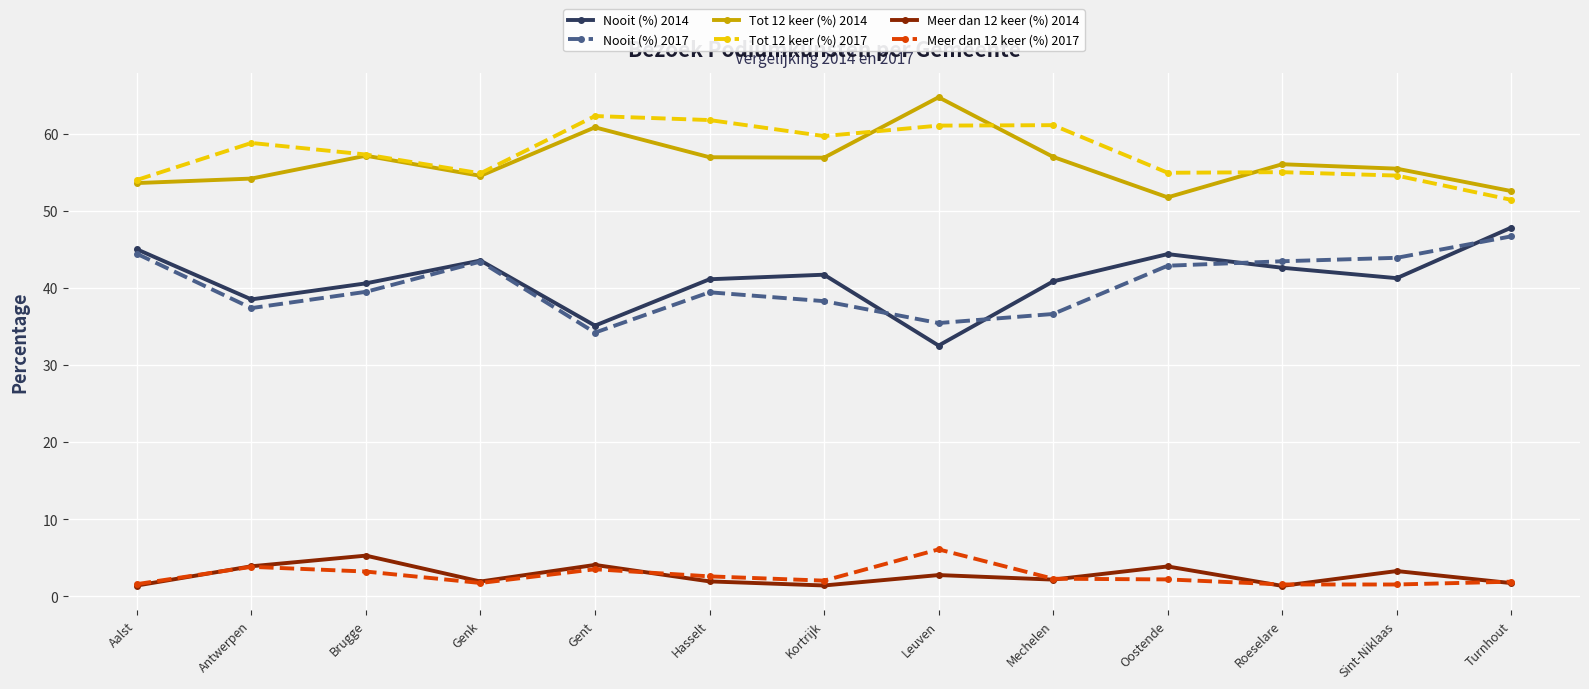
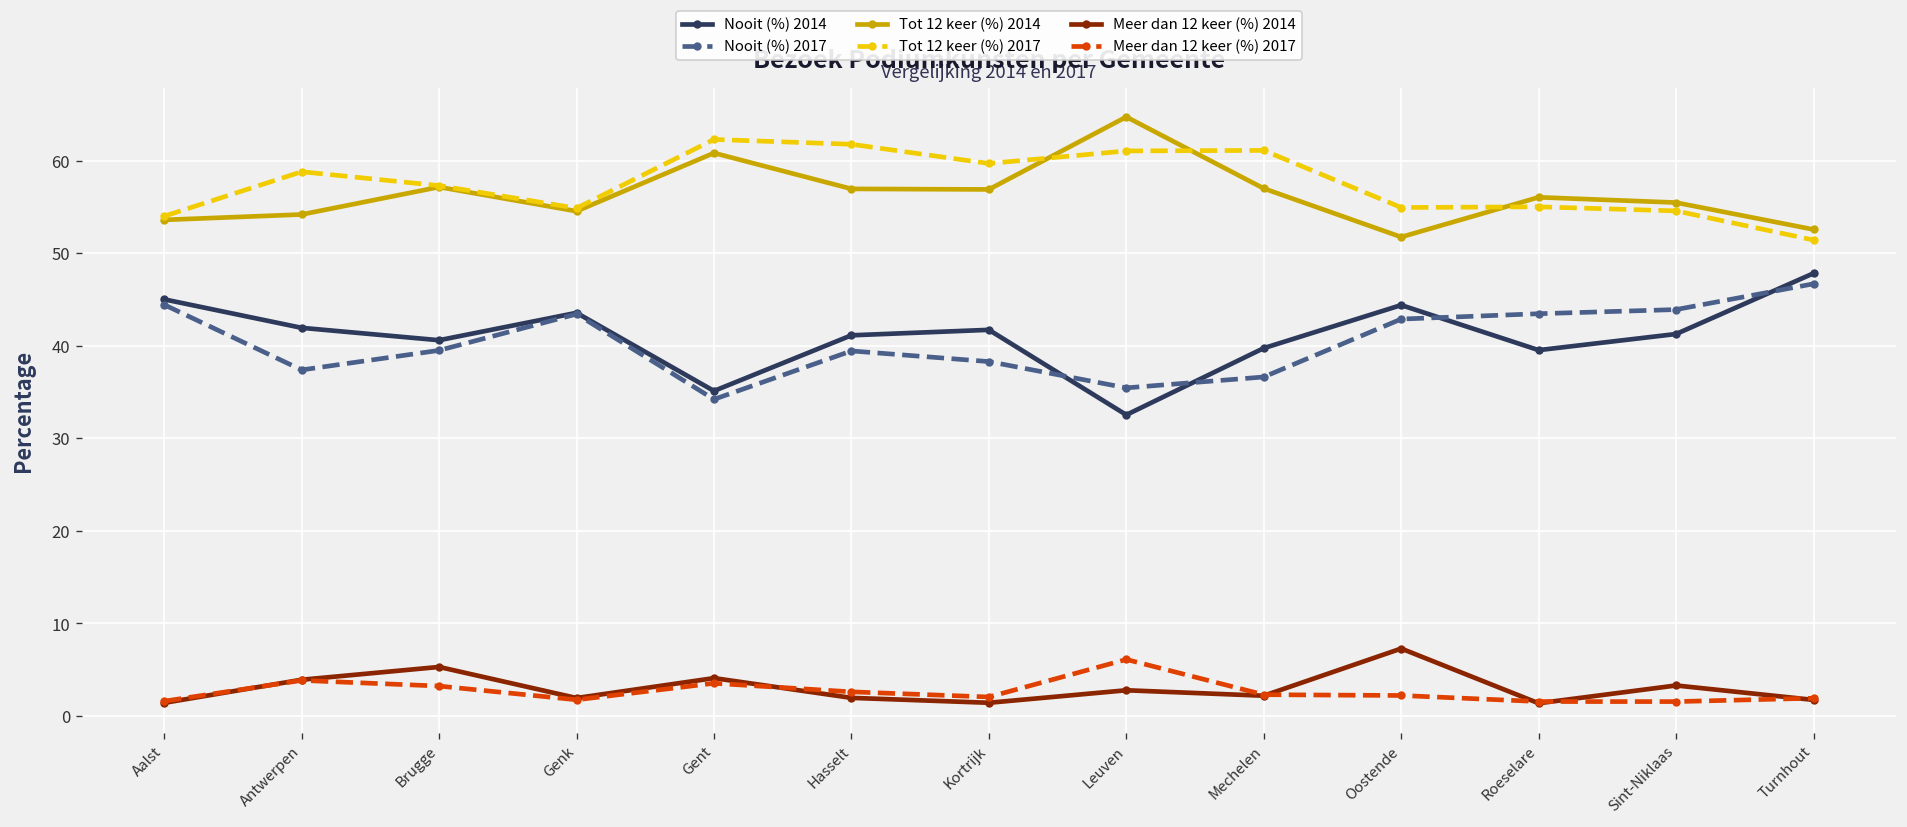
  {
    "Nooit (%) 2014": {
      "Aalst": 45,
-     "Antwerpen": 39,
+     "Antwerpen": 42,
      "Brugge": 41,
      "Gent": 35,
      "Hasselt": 41,
      "Kortrijk": 42,
      "Leuven": 33,
-     "Mechelen": 41,
+     "Mechelen": 40,
      "Oostende": 44,
-     "Roeselare": 43,
+     "Roeselare": 40,
      "Sint-Niklaas": 41,
      "Turnhout": 48
    },
    "Nooit (%) 2017": {
      "Aalst": 44,
      "Antwerpen": 37,
      "Brugge": 39,
      "Gent": 34,
      "Hasselt": 39,
      "Kortrijk": 38,
      "Leuven": 35,
      "Mechelen": 37,
      "Oostende": 43,
      "Roeselare": 43,
      "Sint-Niklaas": 44,
      "Turnhout": 47
    },
    "Meer dan 12 keer (%) 2014": {
      "Brugge": 5,
      "Gent": 4,
      "Hasselt": 2,
      "Kortrijk": 1,
      "Leuven": 3,
-     "Oostende": 4,
+     "Oostende": 7,
      "Sint-Niklaas": 3
    },
    "Meer dan 12 keer (%) 2017": {
      "Brugge": 3,
      "Gent": 4,
      "Hasselt": 3,
      "Kortrijk": 2,
      "Leuven": 6,
      "Oostende": 2,
      "Sint-Niklaas": 2
    }
  }
